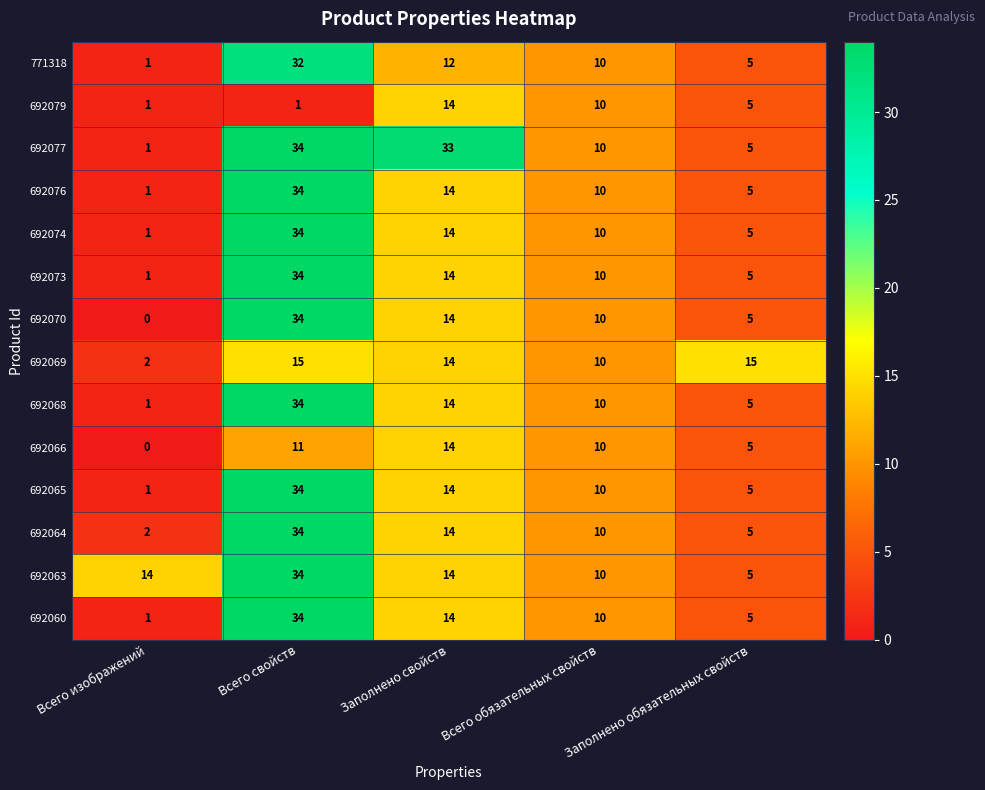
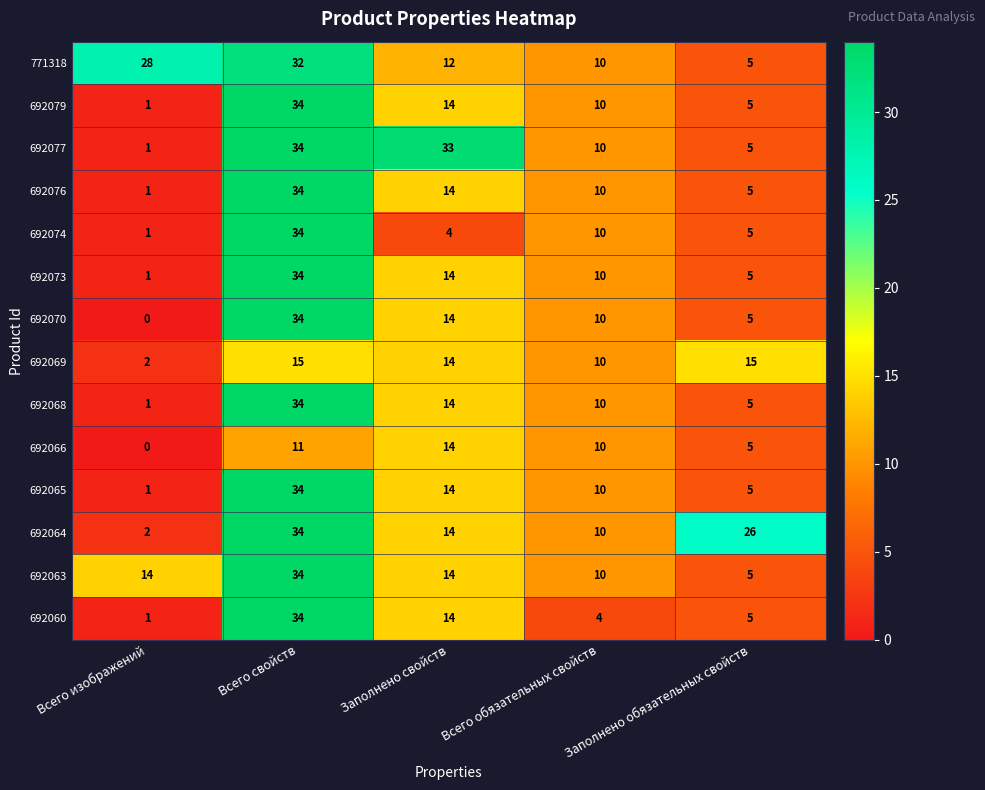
  {
    "771318": {
-     "Всего изображений": 1,
+     "Всего изображений": 28,
      "Всего свойств": 32,
      "Заполнено свойств": 12,
      "Всего обязательных свойств": 10,
      "Заполнено обязательных свойств": 5
    },
    "692079": {
      "Всего изображений": 1,
-     "Всего свойств": 1,
+     "Всего свойств": 34,
      "Заполнено свойств": 14,
      "Всего обязательных свойств": 10,
      "Заполнено обязательных свойств": 5
    },
    "692077": {
      "Всего изображений": 1,
      "Всего свойств": 34,
      "Заполнено свойств": 33,
      "Всего обязательных свойств": 10,
      "Заполнено обязательных свойств": 5
    },
    "692076": {
      "Всего изображений": 1,
      "Всего свойств": 34,
      "Заполнено свойств": 14,
      "Всего обязательных свойств": 10,
      "Заполнено обязательных свойств": 5
    },
    "692074": {
      "Всего изображений": 1,
      "Всего свойств": 34,
-     "Заполнено свойств": 14,
+     "Заполнено свойств": 4,
      "Всего обязательных свойств": 10,
      "Заполнено обязательных свойств": 5
    },
    "692073": {
      "Всего изображений": 1,
      "Всего свойств": 34,
      "Заполнено свойств": 14,
      "Всего обязательных свойств": 10,
      "Заполнено обязательных свойств": 5
    },
    "692070": {
      "Всего изображений": 0,
      "Всего свойств": 34,
      "Заполнено свойств": 14,
      "Всего обязательных свойств": 10,
      "Заполнено обязательных свойств": 5
    },
    "692069": {
      "Всего изображений": 2,
      "Всего свойств": 15,
      "Заполнено свойств": 14,
      "Всего обязательных свойств": 10,
      "Заполнено обязательных свойств": 15
    },
    "692068": {
      "Всего изображений": 1,
      "Всего свойств": 34,
      "Заполнено свойств": 14,
      "Всего обязательных свойств": 10,
      "Заполнено обязательных свойств": 5
    },
    "692066": {
      "Всего изображений": 0,
      "Всего свойств": 11,
      "Заполнено свойств": 14,
      "Всего обязательных свойств": 10,
      "Заполнено обязательных свойств": 5
    },
    "692065": {
      "Всего изображений": 1,
      "Всего свойств": 34,
      "Заполнено свойств": 14,
      "Всего обязательных свойств": 10,
      "Заполнено обязательных свойств": 5
    },
    "692064": {
      "Всего изображений": 2,
      "Всего свойств": 34,
      "Заполнено свойств": 14,
      "Всего обязательных свойств": 10,
-     "Заполнено обязательных свойств": 5
+     "Заполнено обязательных свойств": 26
    },
    "692063": {
      "Всего изображений": 14,
      "Всего свойств": 34,
      "Заполнено свойств": 14,
      "Всего обязательных свойств": 10,
      "Заполнено обязательных свойств": 5
    },
    "692060": {
      "Всего изображений": 1,
      "Всего свойств": 34,
      "Заполнено свойств": 14,
-     "Всего обязательных свойств": 10,
+     "Всего обязательных свойств": 4,
      "Заполнено обязательных свойств": 5
    }
  }
